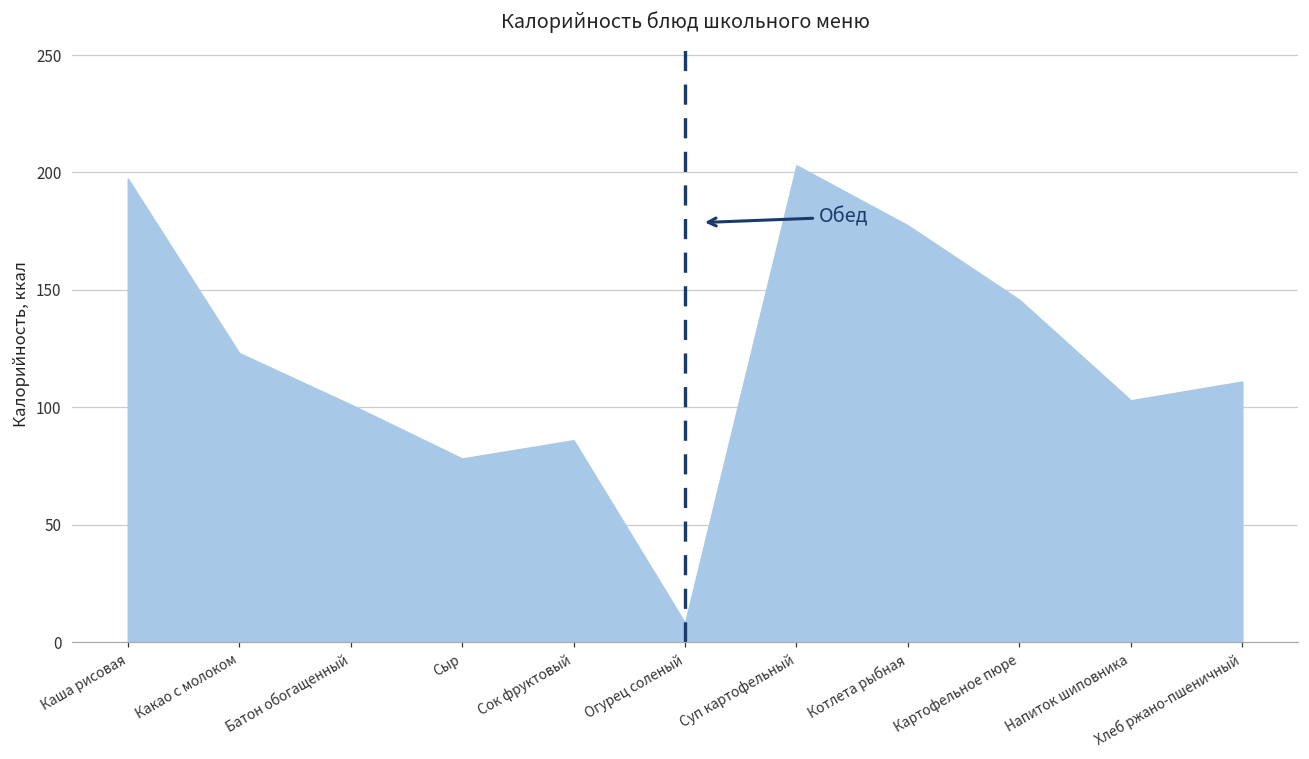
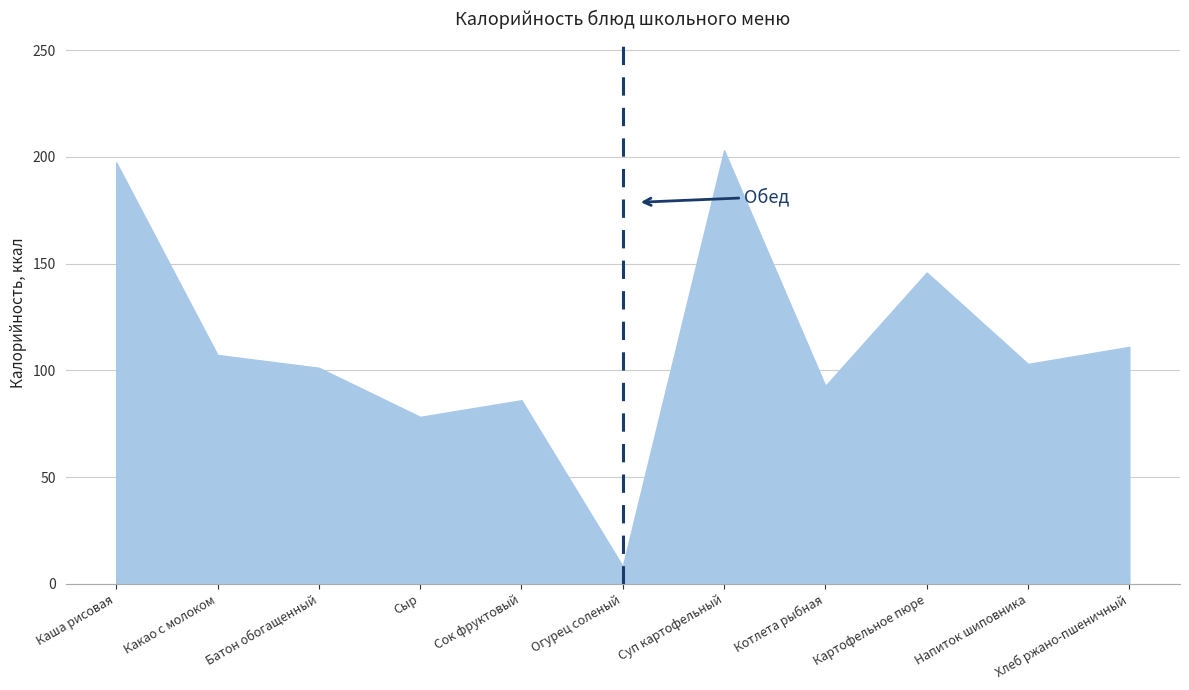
  {
    "Каша рисовая": 197,
-   "Какао с молоком": 123,
+   "Какао с молоком": 107,
    "Батон обогащенный": 101,
    "Сыр": 78,
    "Сок фруктовый": 86,
    "Огурец соленый": 8,
    "Суп картофельный": 203,
-   "Котлета рыбная": 177,
+   "Котлета рыбная": 93,
    "Картофельное пюре": 146,
    "Напиток шиповника": 103,
    "Хлеб ржано-пшеничный": 111
  }
